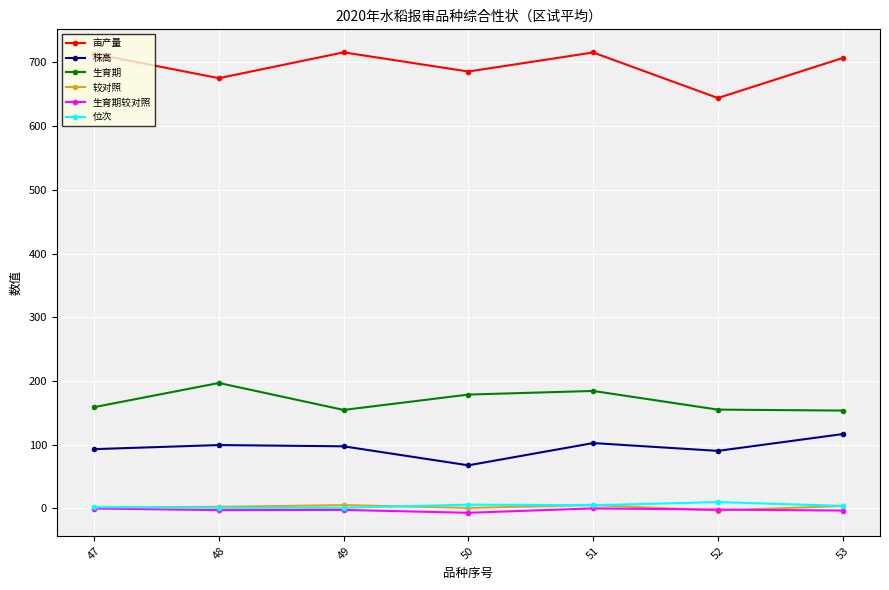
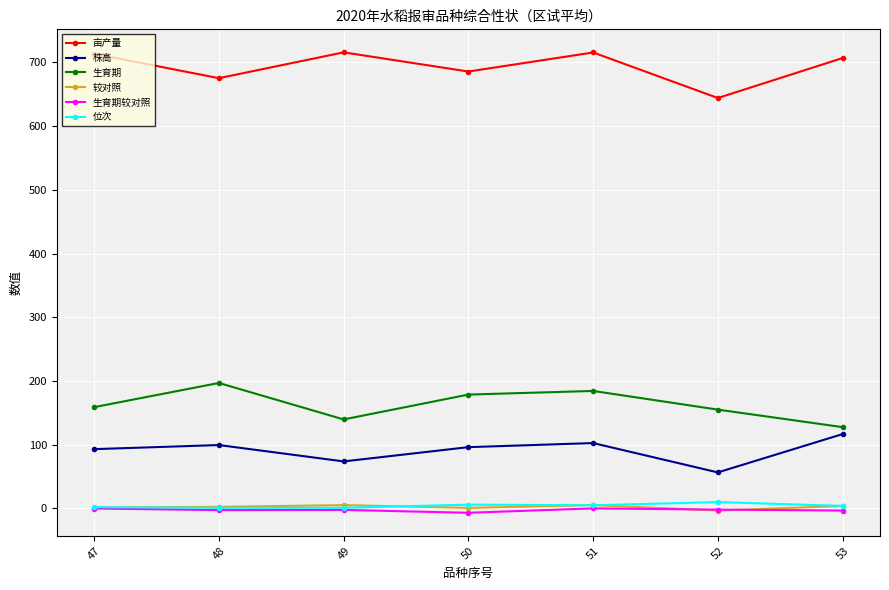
  {
    "亩产量": {
      "48": 680,
      "49": 720,
      "50": 690,
      "51": 720,
      "52": 640,
      "53": 710
    },
    "株高": {
      "47": 90,
      "48": 100,
-     "49": 100,
-     "50": 70,
+     "49": 70,
+     "50": 100,
      "51": 100,
-     "52": 90,
+     "52": 60,
      "53": 120
    },
    "生育期": {
      "47": 160,
      "48": 200,
-     "49": 150,
+     "49": 140,
      "50": 180,
      "51": 180,
      "52": 160,
-     "53": 150
+     "53": 130
    },
    "较对照": {
      "49": 10,
      "50": 0
    },
    "生育期较对照": {
      "50": -10,
      "51": 0,
      "53": 0
    },
    "位次": {
      "50": 10,
      "52": 10
    }
  }
